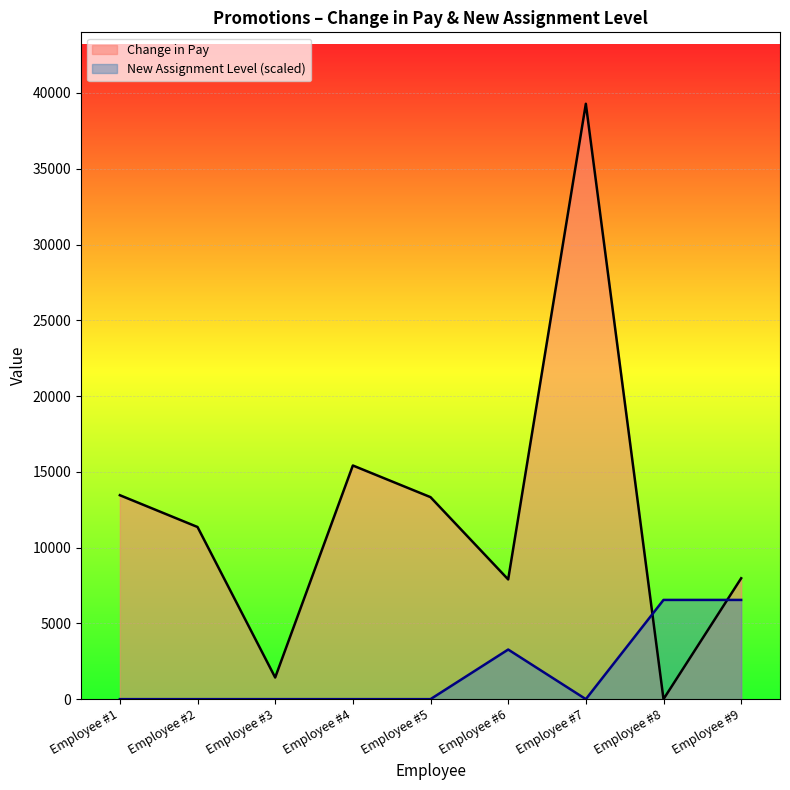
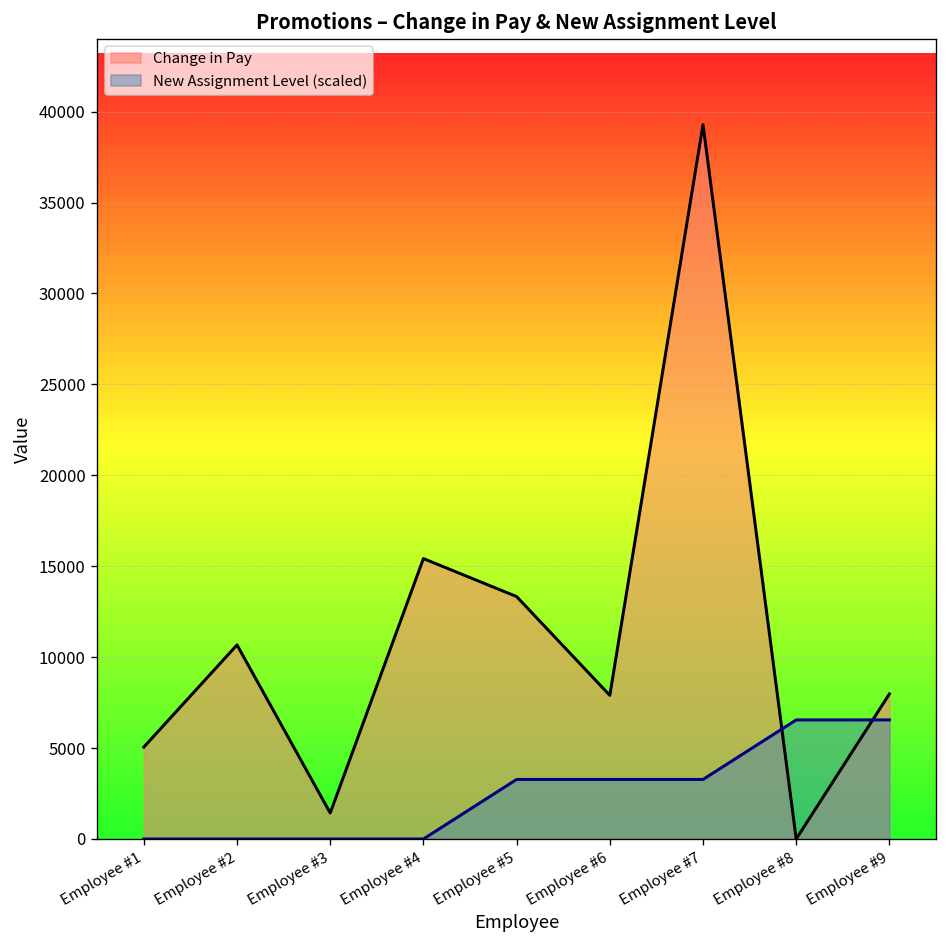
  {
    "Change in Pay": {
-     "Employee #1": 13500,
-     "Employee #2": 11400,
+     "Employee #1": 5100,
+     "Employee #2": 10700,
      "Employee #3": 1400,
      "Employee #4": 15400,
      "Employee #5": 13300,
      "Employee #6": 7900,
      "Employee #7": 39300,
      "Employee #8": 0,
      "Employee #9": 8000
    },
    "New Assignment Level (scaled)": {
      "Employee #1": 0,
      "Employee #2": 0,
      "Employee #3": 0,
      "Employee #4": 0,
-     "Employee #5": 0,
+     "Employee #5": 3300,
      "Employee #6": 3300,
-     "Employee #7": 0,
+     "Employee #7": 3300,
      "Employee #8": 6500,
      "Employee #9": 6500
    }
  }
